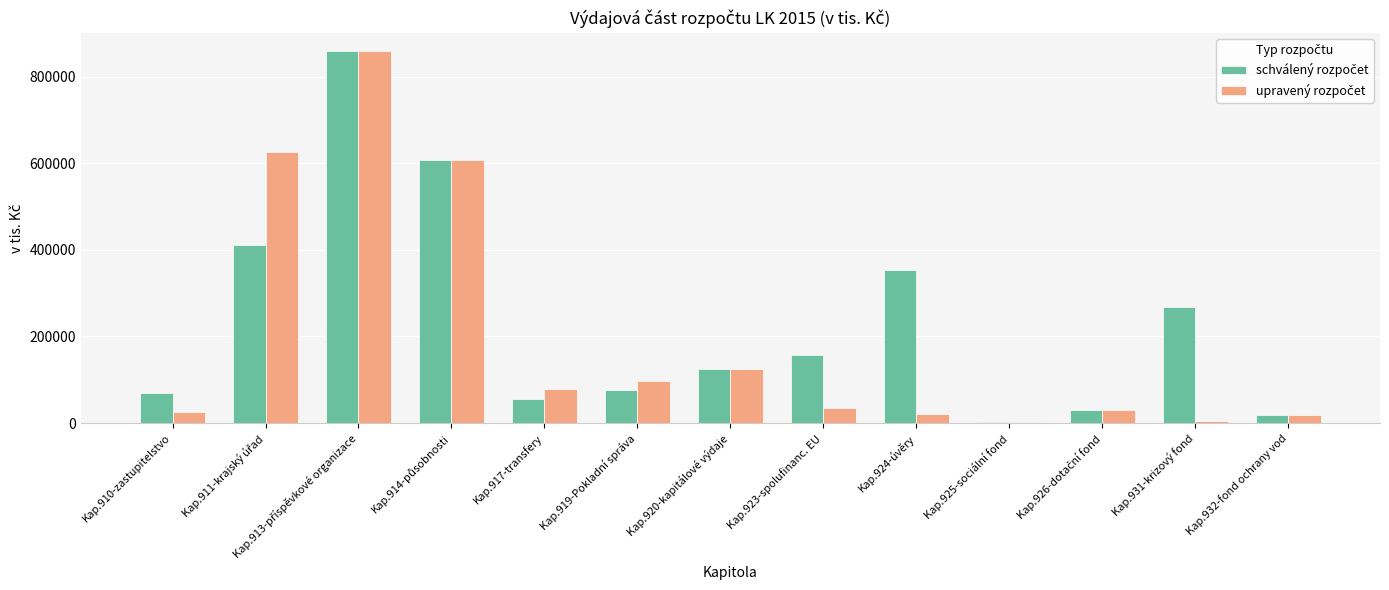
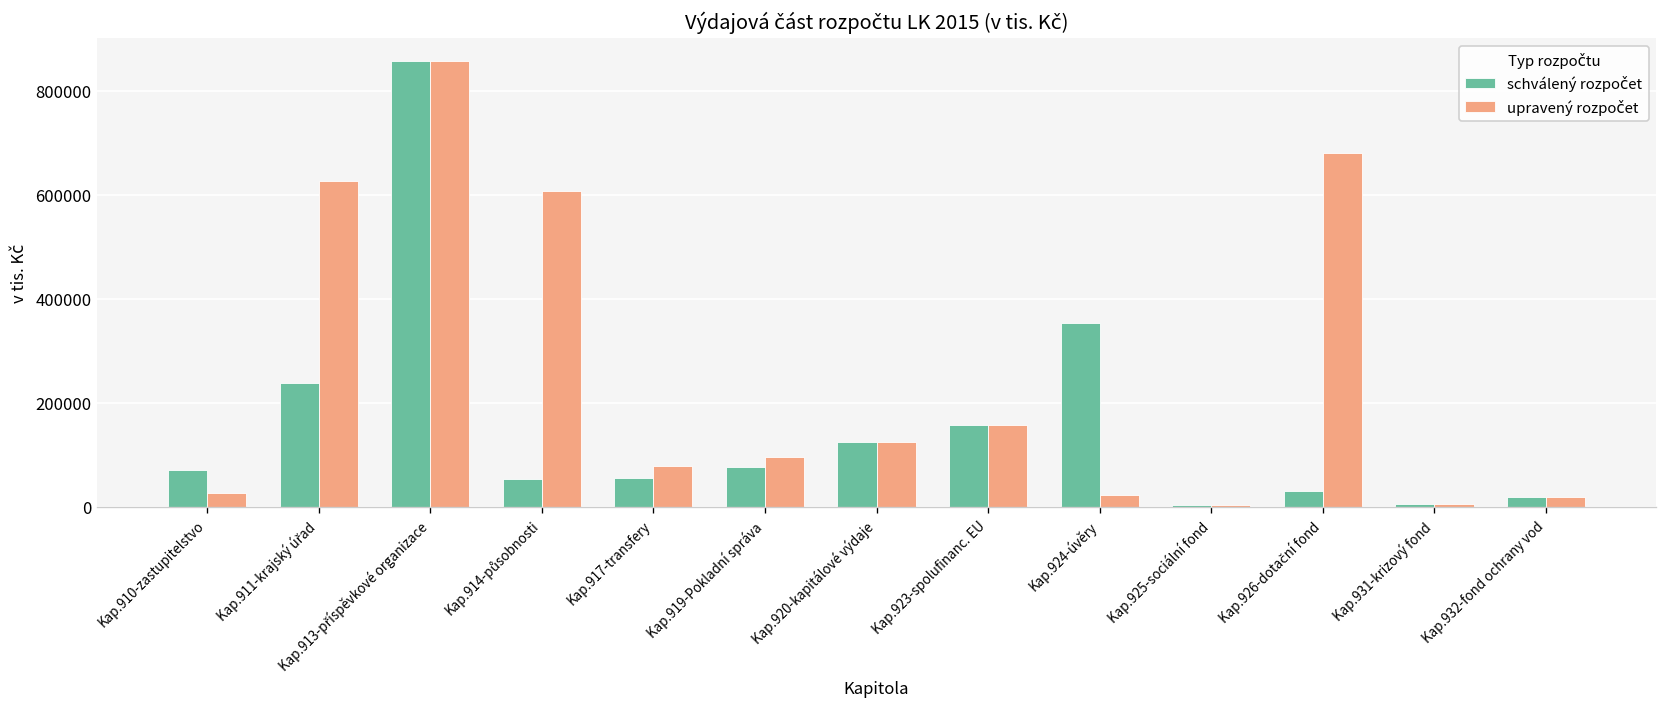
  {
    "schválený rozpočet": {
      "Kap.910-zastupitelstvo": 70000,
-     "Kap.911-krajský úřad": 410000,
+     "Kap.911-krajský úřad": 240000,
      "Kap.913-příspěvkové organizace": 860000,
-     "Kap.914-působnosti": 610000,
+     "Kap.914-působnosti": 50000,
      "Kap.917-transfery": 60000,
      "Kap.919-Pokladní správa": 80000,
      "Kap.920-kapitálové výdaje": 130000,
      "Kap.923-spolufinanc. EU": 160000,
      "Kap.924-úvěry": 350000,
      "Kap.926-dotační fond": 30000,
-     "Kap.931-krizový fond": 270000,
+     "Kap.931-krizový fond": 10000,
      "Kap.932-fond ochrany vod": 20000
    },
    "upravený rozpočet": {
      "Kap.910-zastupitelstvo": 30000,
      "Kap.911-krajský úřad": 630000,
      "Kap.913-příspěvkové organizace": 860000,
      "Kap.914-působnosti": 610000,
      "Kap.917-transfery": 80000,
      "Kap.919-Pokladní správa": 100000,
      "Kap.920-kapitálové výdaje": 130000,
-     "Kap.923-spolufinanc. EU": 40000,
+     "Kap.923-spolufinanc. EU": 160000,
      "Kap.924-úvěry": 20000,
-     "Kap.926-dotační fond": 30000,
+     "Kap.926-dotační fond": 680000,
      "Kap.932-fond ochrany vod": 20000
    }
  }
